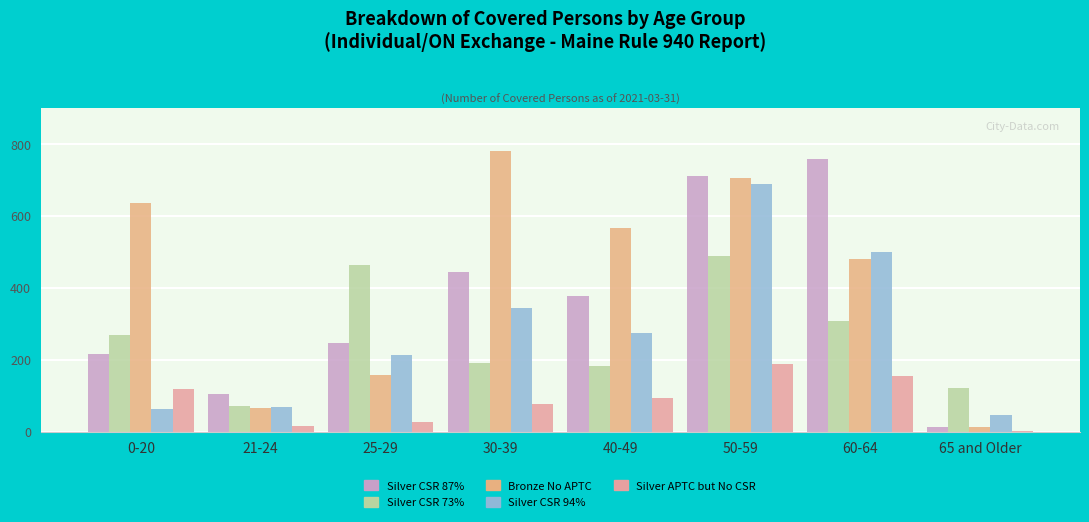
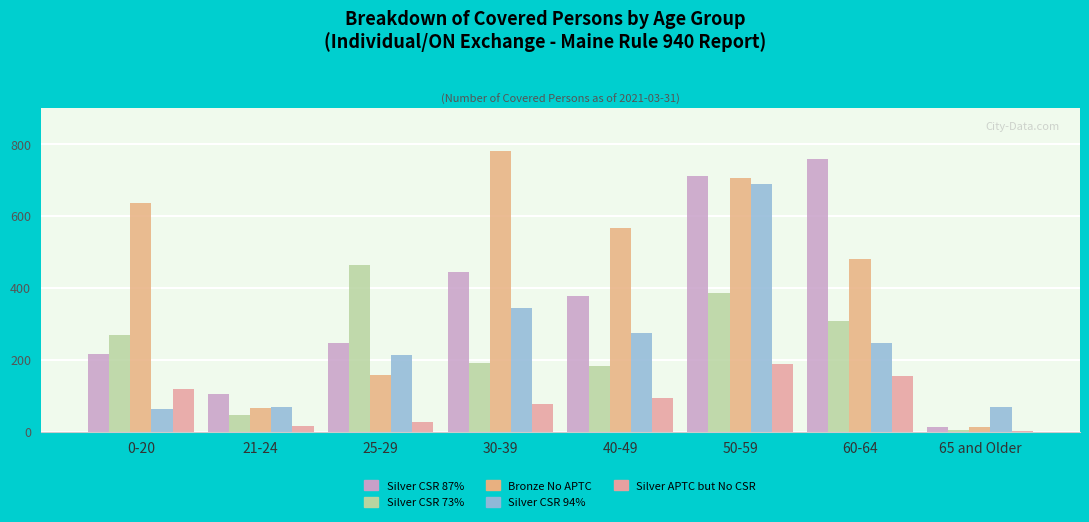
  {
    "Silver CSR 73%": {
      "0-20": 270,
-     "21-24": 70,
+     "21-24": 50,
      "25-29": 460,
      "30-39": 190,
      "40-49": 180,
-     "50-59": 490,
+     "50-59": 390,
      "60-64": 310,
-     "65 and Older": 120
+     "65 and Older": 10
    },
    "Silver CSR 94%": {
      "0-20": 60,
      "21-24": 70,
      "25-29": 210,
      "30-39": 340,
      "40-49": 280,
      "50-59": 690,
-     "60-64": 500,
-     "65 and Older": 50
+     "60-64": 250,
+     "65 and Older": 70
    }
  }
